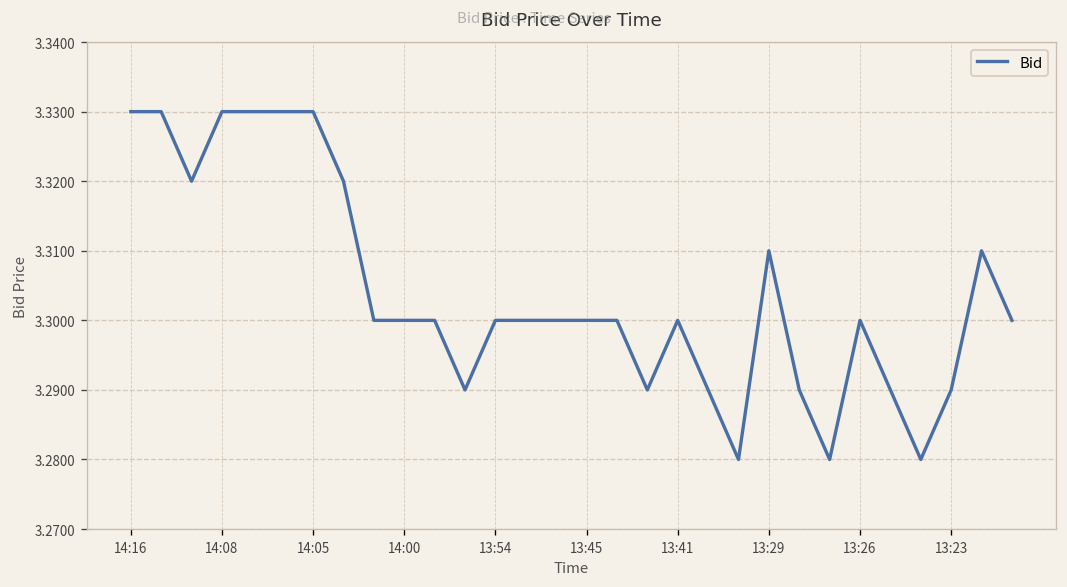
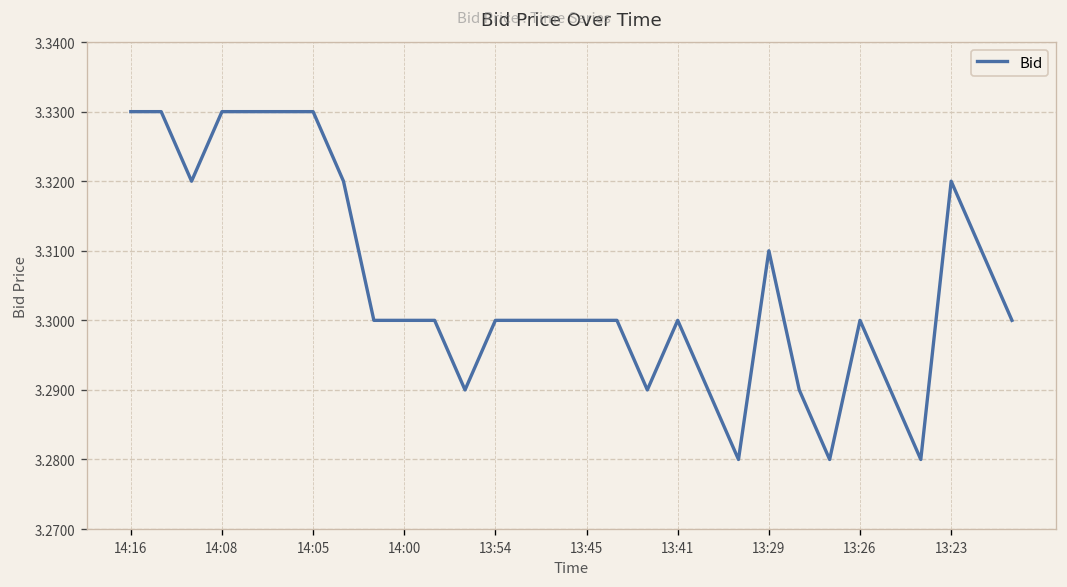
  {
    "14:16": 3.33,
    "14:08": 3.33,
    "14:05": 3.33,
    "14:00": 3.30,
    "13:54": 3.30,
    "13:45": 3.30,
    "13:41": 3.30,
    "13:29": 3.31,
    "13:26": 3.30,
-   "13:23": 3.29
+   "13:23": 3.32
  }
